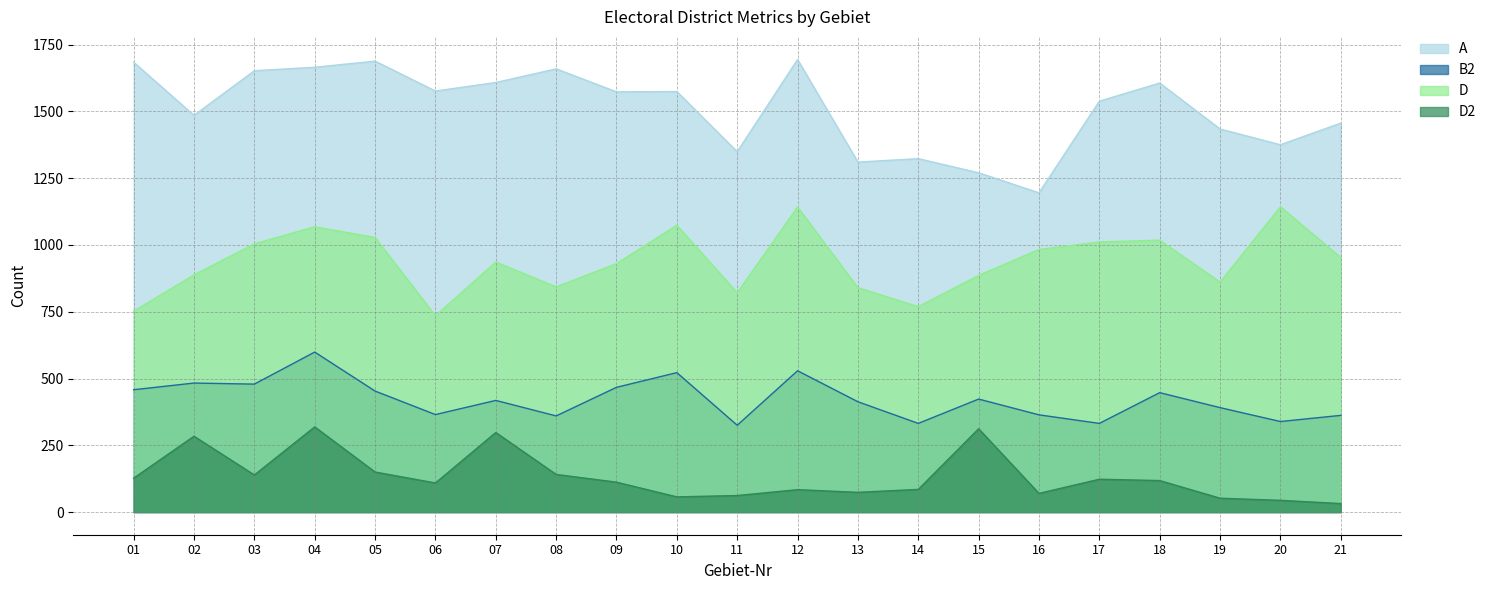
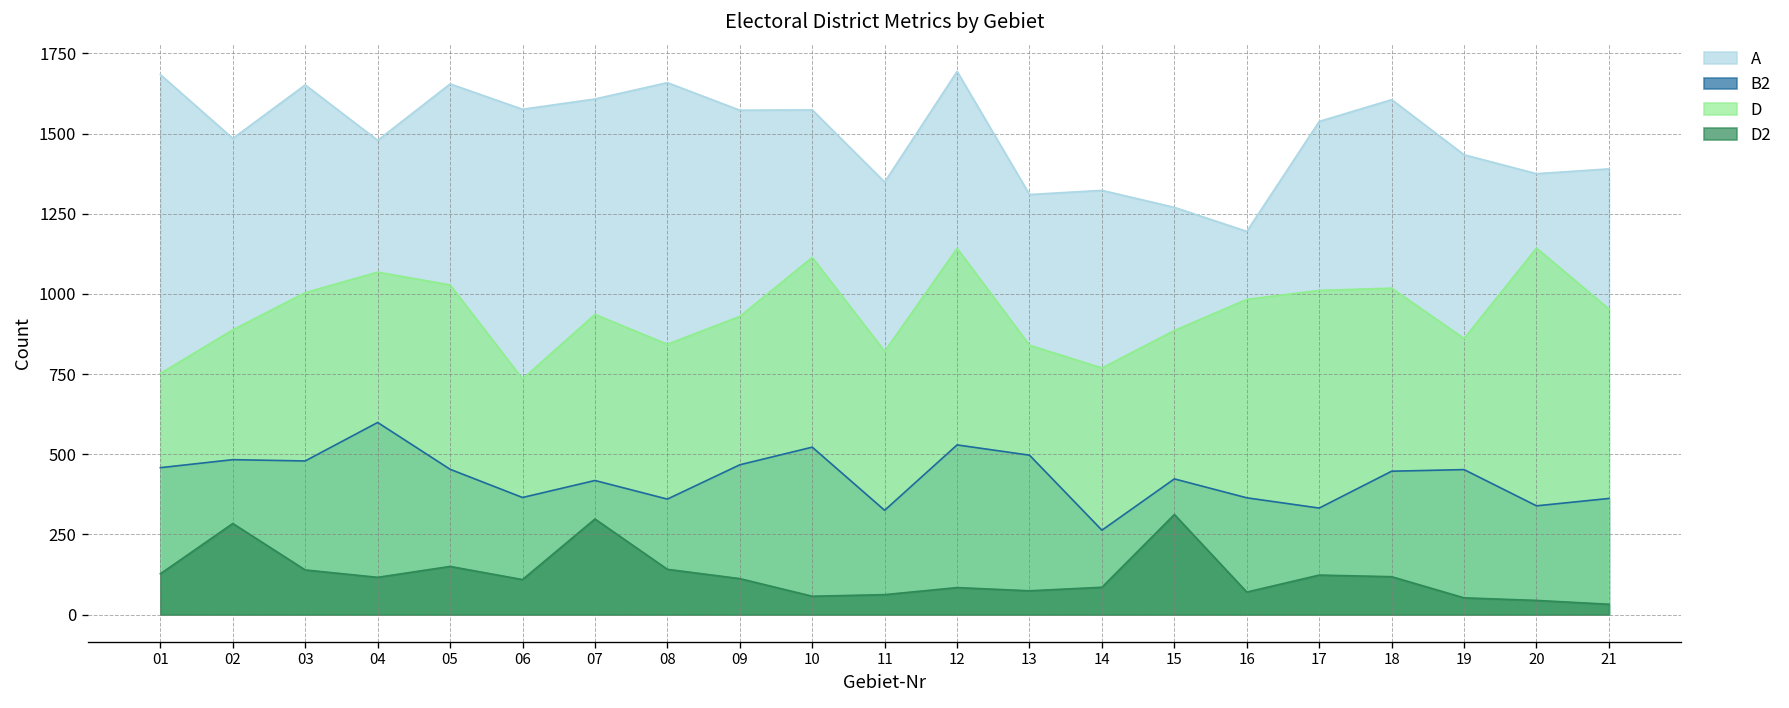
  {
    "A": {
      "01": 1680,
      "02": 1490,
      "03": 1650,
-     "04": 1670,
-     "05": 1690,
+     "04": 1480,
+     "05": 1660,
      "06": 1580,
      "07": 1610,
      "08": 1660,
      "09": 1570,
      "10": 1570,
      "11": 1350,
      "12": 1690,
      "13": 1310,
      "14": 1320,
      "15": 1270,
      "16": 1200,
      "17": 1540,
      "18": 1610,
      "19": 1430,
      "20": 1380,
-     "21": 1460
+     "21": 1390
    },
    "B2": {
      "01": 460,
      "02": 480,
      "03": 480,
      "04": 600,
      "05": 450,
      "06": 370,
      "07": 420,
      "08": 360,
      "09": 470,
      "10": 520,
      "11": 330,
      "12": 530,
-     "13": 410,
-     "14": 330,
+     "13": 500,
+     "14": 260,
      "15": 420,
      "16": 360,
      "17": 330,
      "18": 450,
-     "19": 390,
+     "19": 450,
      "20": 340,
      "21": 360
    },
    "D": {
      "01": 750,
      "02": 890,
      "03": 1000,
      "04": 1070,
      "05": 1030,
      "06": 740,
      "07": 940,
      "08": 840,
      "09": 930,
-     "10": 1070,
+     "10": 1110,
      "11": 820,
      "12": 1140,
      "13": 840,
      "14": 770,
      "15": 890,
      "16": 980,
      "17": 1010,
      "18": 1020,
      "19": 860,
      "20": 1140,
      "21": 950
    },
    "D2": {
      "01": 130,
      "02": 280,
      "03": 140,
-     "04": 320,
+     "04": 120,
      "05": 150,
      "06": 110,
      "07": 300,
      "08": 140,
      "09": 110,
      "10": 60,
      "11": 60,
      "12": 80,
      "13": 70,
      "14": 90,
      "15": 310,
      "16": 70,
      "17": 120,
      "18": 120,
      "19": 50,
      "20": 40,
      "21": 30
    }
  }
